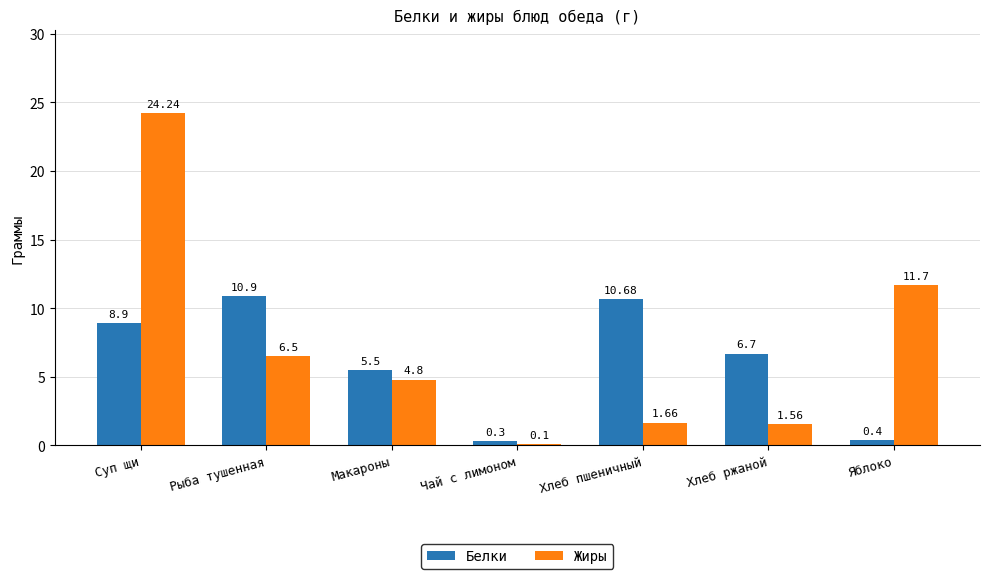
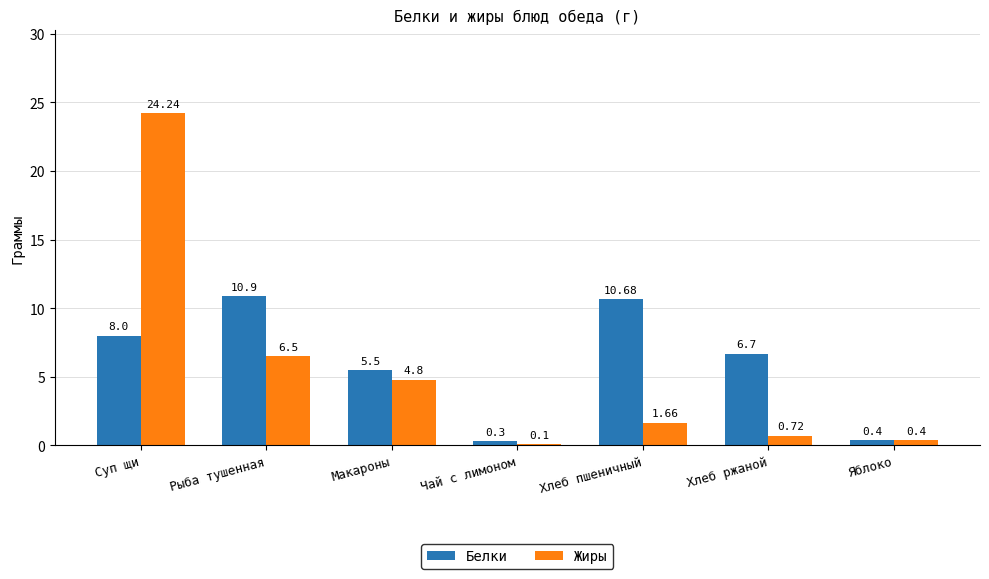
  {
    "Белки": {
-     "Суп щи": 8.9,
+     "Суп щи": 8.0,
      "Рыба тушенная": 10.9,
      "Макароны": 5.5,
      "Чай с лимоном": 0.3,
      "Хлеб пшеничный": 10.68,
      "Хлеб ржаной": 6.7,
      "Яблоко": 0.4
    },
    "Жиры": {
      "Суп щи": 24.24,
      "Рыба тушенная": 6.5,
      "Макароны": 4.8,
      "Чай с лимоном": 0.1,
      "Хлеб пшеничный": 1.66,
-     "Хлеб ржаной": 1.56,
-     "Яблоко": 11.7
+     "Хлеб ржаной": 0.72,
+     "Яблоко": 0.4
    }
  }
